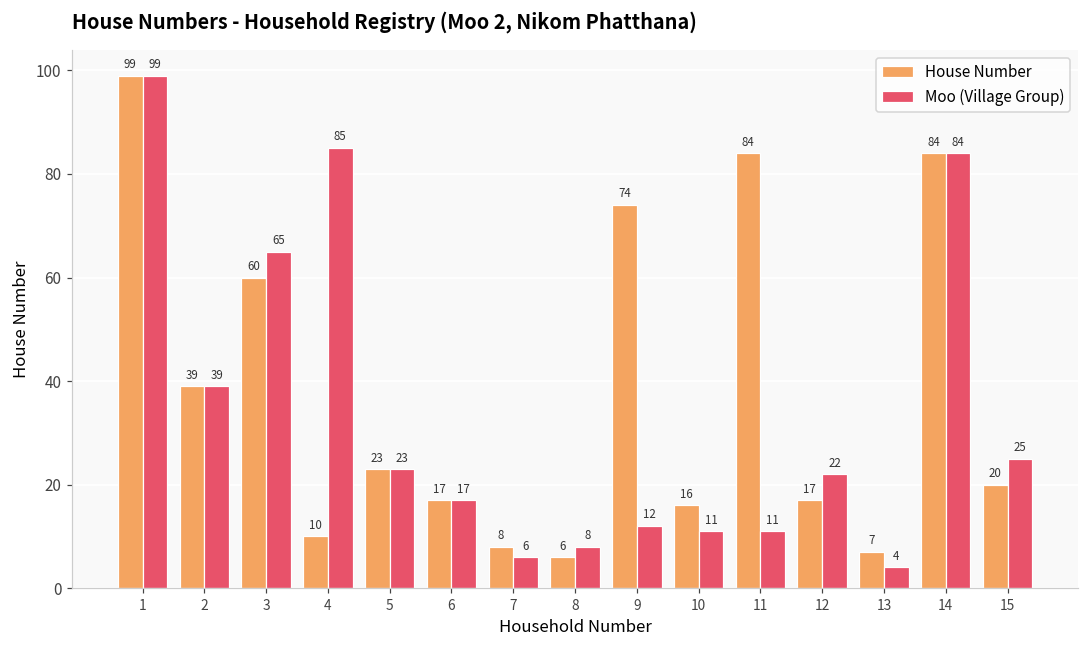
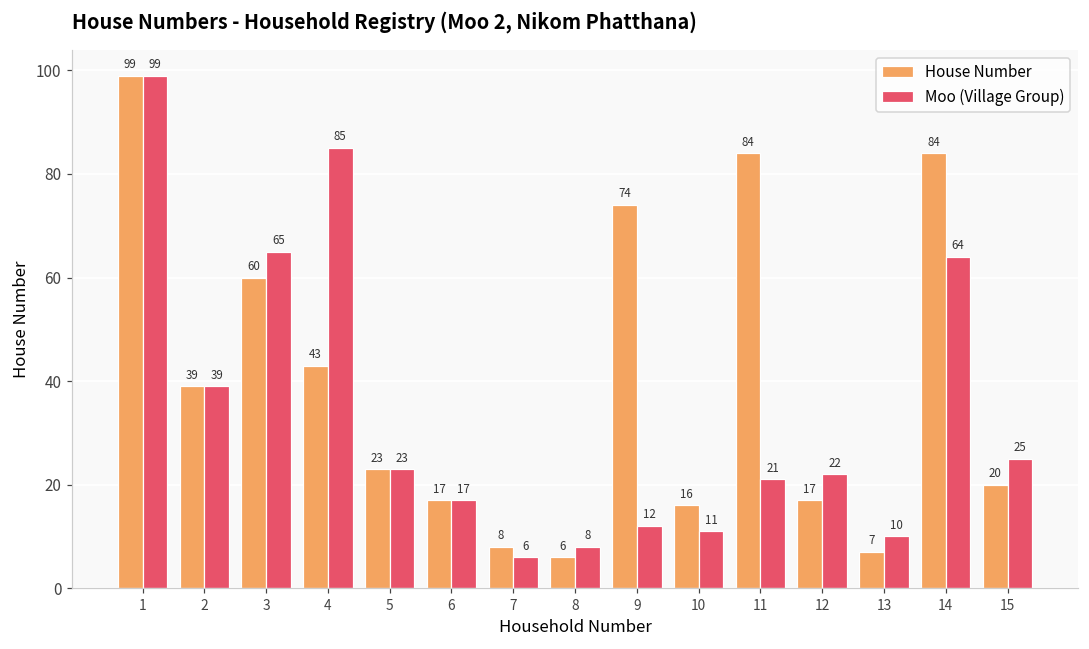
  {
    "House Number": {
      "1": 99,
      "2": 39,
      "3": 60,
-     "4": 10,
+     "4": 43,
      "5": 23,
      "6": 17,
      "7": 8,
      "8": 6,
      "9": 74,
      "10": 16,
      "11": 84,
      "12": 17,
      "13": 7,
      "14": 84,
      "15": 20
    },
    "Moo (Village Group)": {
      "1": 99,
      "2": 39,
      "3": 65,
      "4": 85,
      "5": 23,
      "6": 17,
      "7": 6,
      "8": 8,
      "9": 12,
      "10": 11,
-     "11": 11,
+     "11": 21,
      "12": 22,
-     "13": 4,
-     "14": 84,
+     "13": 10,
+     "14": 64,
      "15": 25
    }
  }
